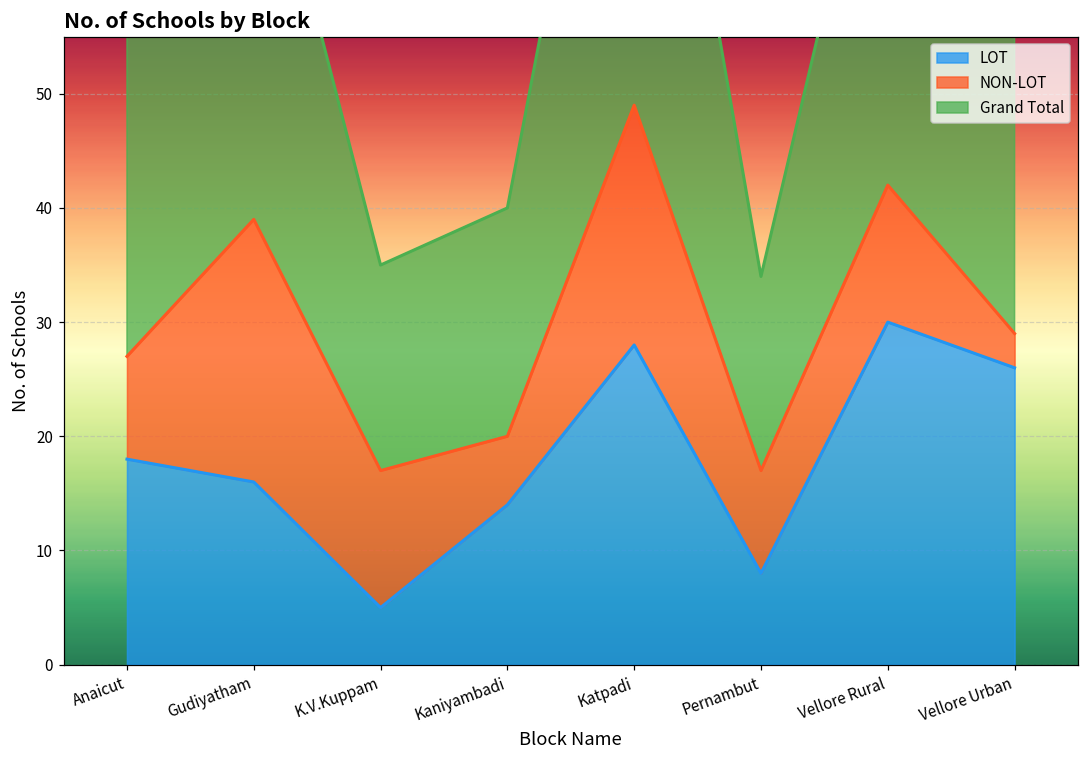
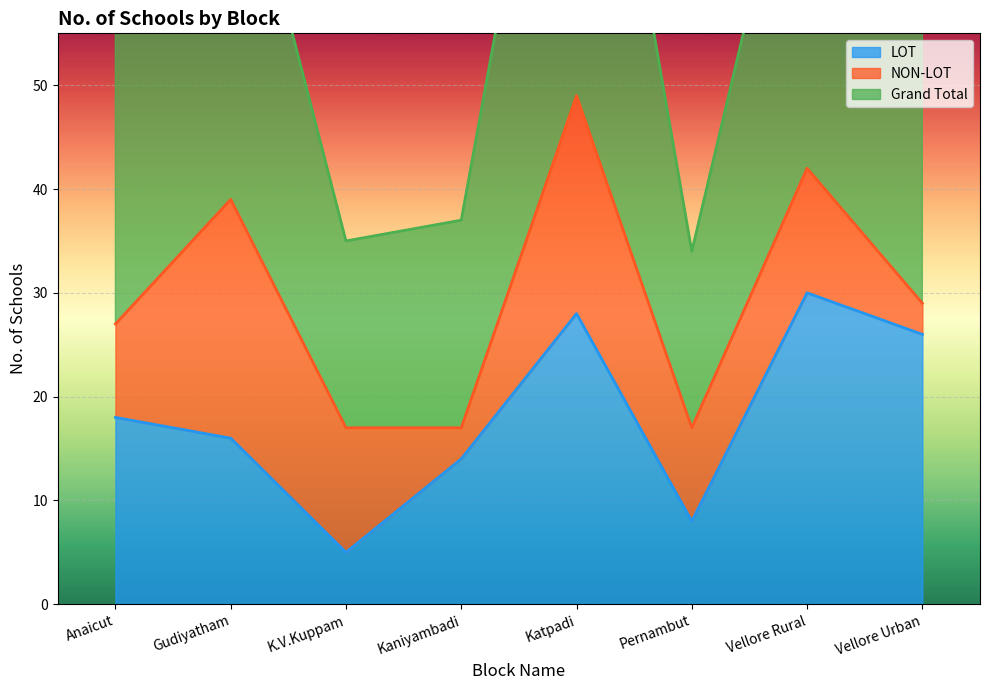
  {
    "LOT": {
      "Anaicut": 18,
      "Gudiyatham": 16,
      "K.V.Kuppam": 5,
      "Kaniyambadi": 14,
      "Katpadi": 28,
      "Pernambut": 8,
      "Vellore Rural": 30,
      "Vellore Urban": 26
    },
    "NON-LOT": {
      "Anaicut": 9,
      "Gudiyatham": 23,
      "K.V.Kuppam": 12,
-     "Kaniyambadi": 6,
+     "Kaniyambadi": 3,
      "Katpadi": 21,
      "Pernambut": 9,
      "Vellore Rural": 12,
      "Vellore Urban": 3
    },
    "Grand Total": {
      "K.V.Kuppam": 18,
      "Kaniyambadi": 20,
      "Pernambut": 17
    }
  }
